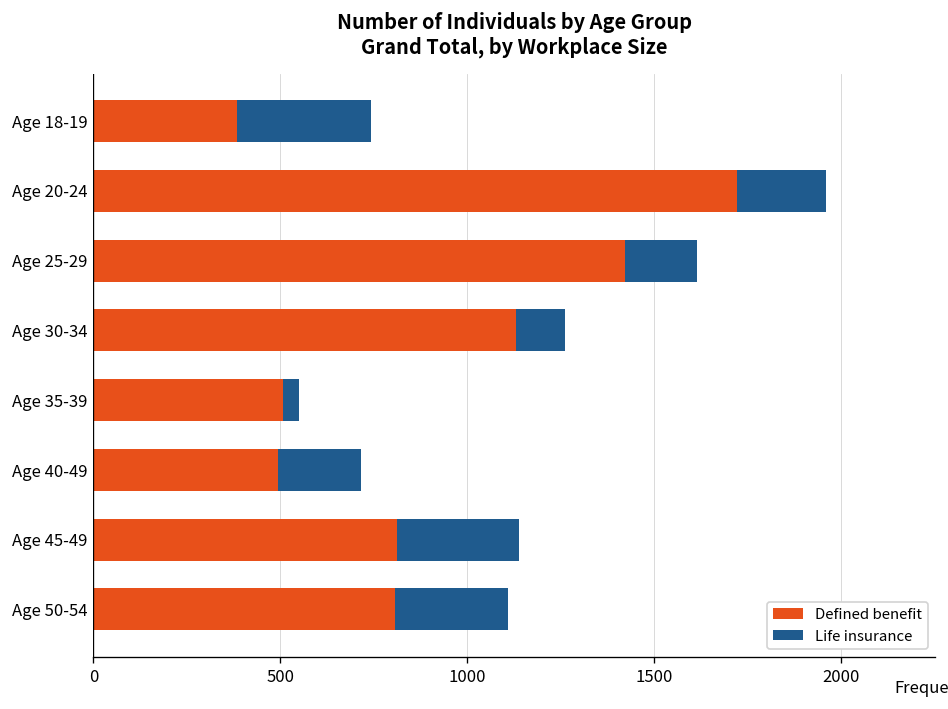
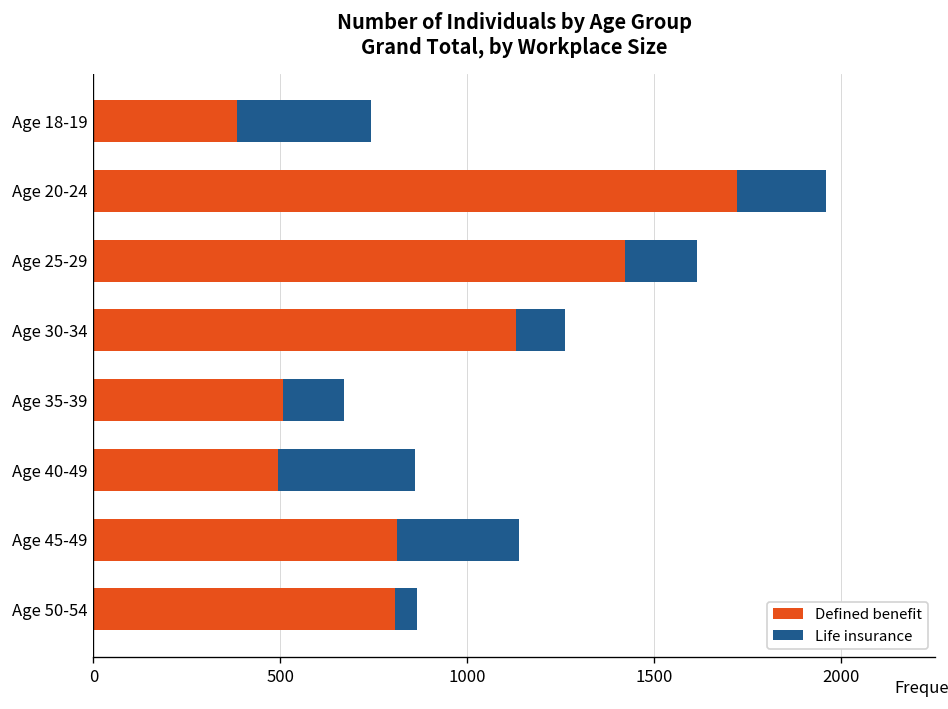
  {
    "Defined benefit": {
      "Age 18-19": 380,
      "Age 20-24": 1720,
      "Age 25-29": 1420,
      "Age 30-34": 1130,
      "Age 35-39": 510,
      "Age 40-49": 490,
      "Age 45-49": 810,
      "Age 50-54": 810
    },
    "Life insurance": {
      "Age 18-19": 360,
      "Age 20-24": 240,
      "Age 25-29": 190,
      "Age 30-34": 130,
-     "Age 35-39": 40,
-     "Age 40-49": 220,
+     "Age 35-39": 160,
+     "Age 40-49": 370,
      "Age 45-49": 330,
-     "Age 50-54": 300
+     "Age 50-54": 60
    }
  }
